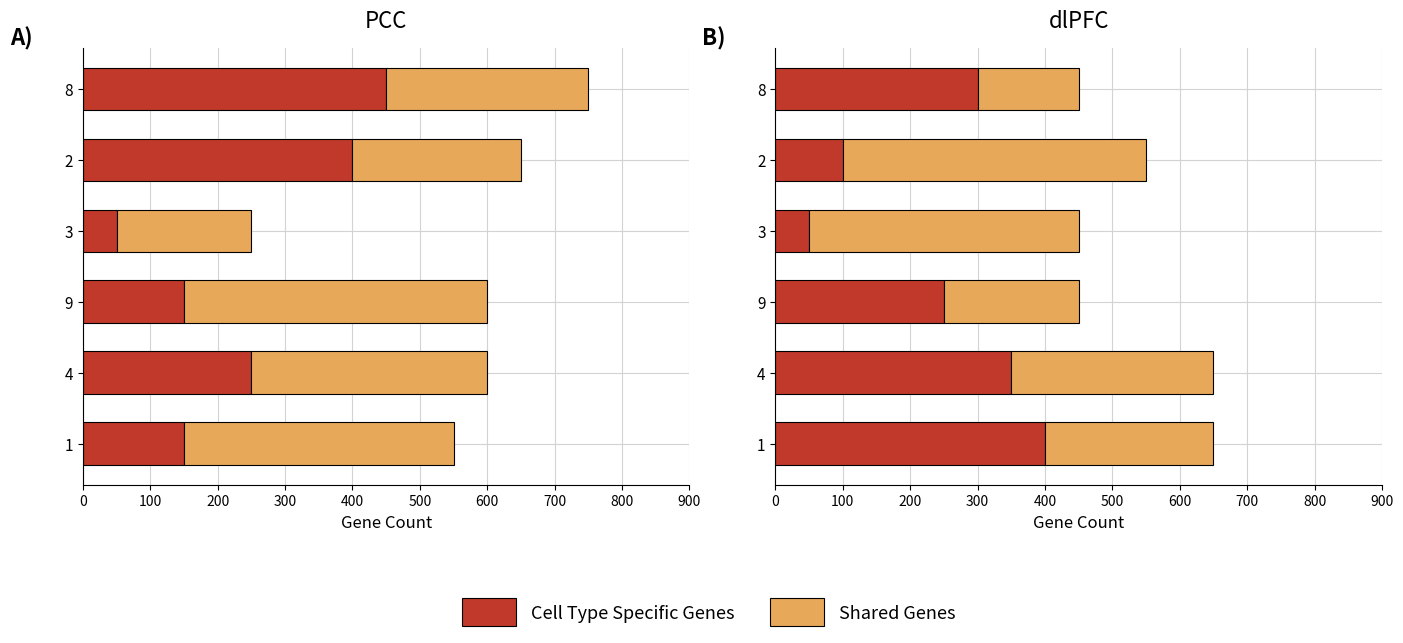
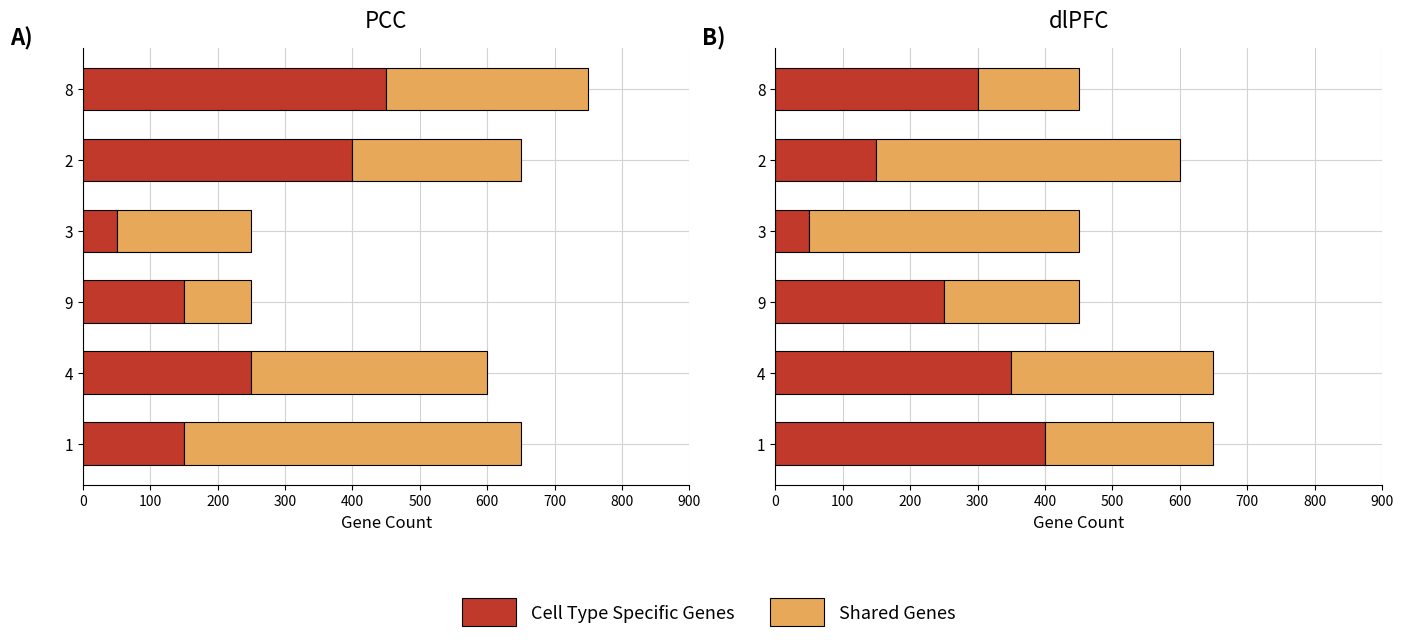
  {
    "PCC": {
      "Cell Type Specific Genes": {
        "8": 450,
        "2": 400,
        "3": 50,
        "9": 150,
        "4": 250,
        "1": 150
      },
      "Shared Genes": {
        "8": 300,
        "2": 250,
        "3": 200,
-       "9": 450,
+       "9": 100,
        "4": 350,
-       "1": 400
+       "1": 500
      }
    },
    "dlPFC": {
      "Cell Type Specific Genes": {
        "8": 300,
-       "2": 100,
+       "2": 150,
        "3": 50,
        "9": 250,
        "4": 350,
        "1": 400
      },
      "Shared Genes": {
        "8": 150,
        "2": 450,
        "3": 400,
        "9": 200,
        "4": 300,
        "1": 250
      }
    }
  }
